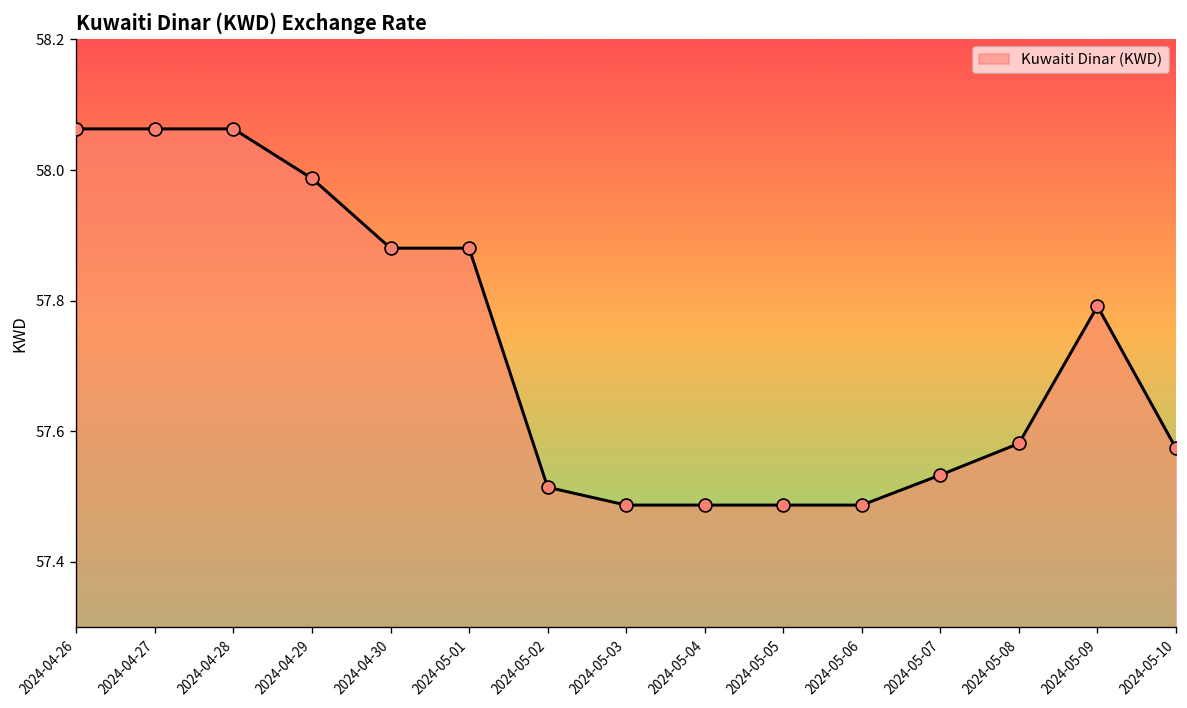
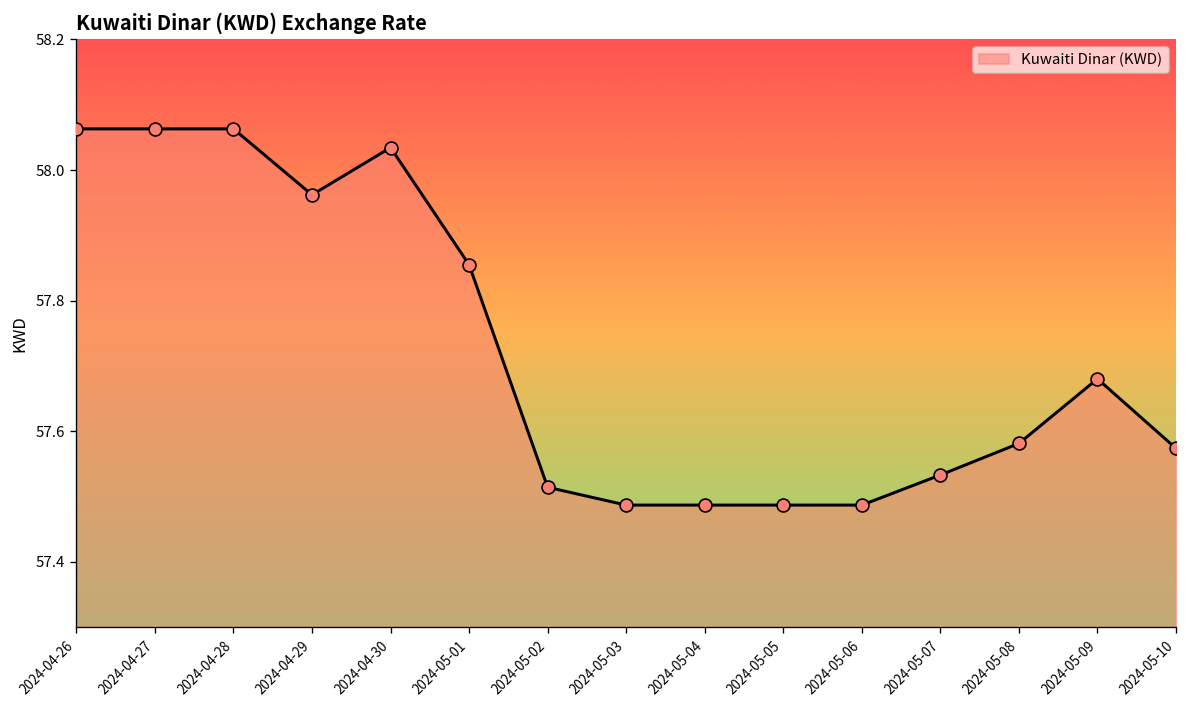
  {
    "2024-04-26": 58.06,
    "2024-04-27": 58.06,
    "2024-04-28": 58.06,
-   "2024-04-29": 57.99,
-   "2024-04-30": 57.88,
-   "2024-05-01": 57.88,
+   "2024-04-29": 57.96,
+   "2024-04-30": 58.03,
+   "2024-05-01": 57.85,
    "2024-05-02": 57.51,
    "2024-05-03": 57.49,
    "2024-05-04": 57.49,
    "2024-05-05": 57.49,
    "2024-05-06": 57.49,
    "2024-05-07": 57.53,
    "2024-05-08": 57.58,
-   "2024-05-09": 57.79,
+   "2024-05-09": 57.68,
    "2024-05-10": 57.57
  }
